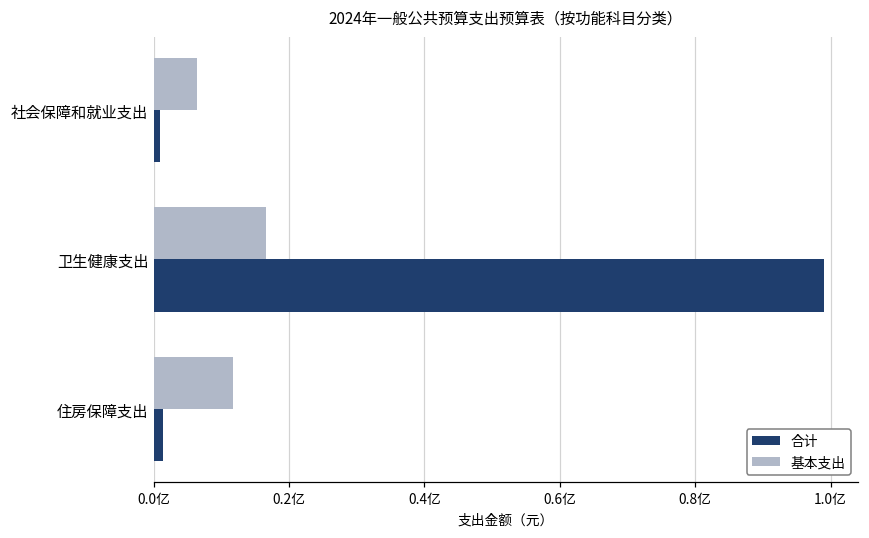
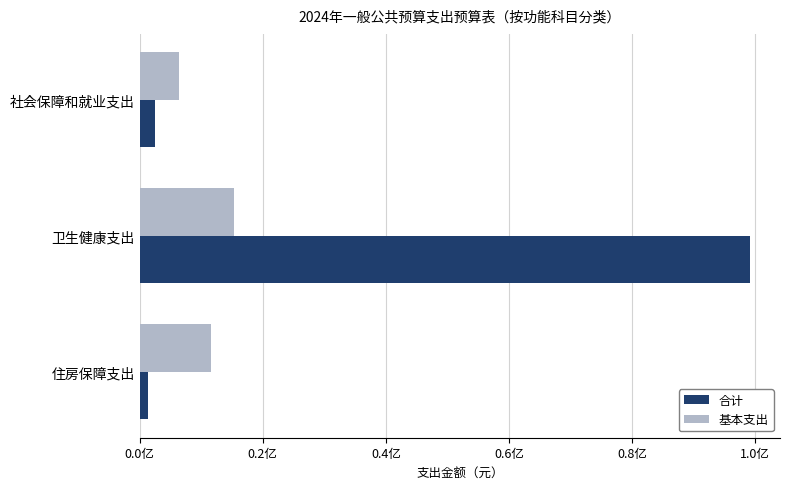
  {
    "合计": {
-     "社会保障和就业支出": "0.01亿",
+     "社会保障和就业支出": "0.03亿",
      "卫生健康支出": "0.99亿",
      "住房保障支出": "0.01亿"
    },
    "基本支出": {
      "社会保障和就业支出": "0.06亿",
-     "卫生健康支出": "0.17亿",
+     "卫生健康支出": "0.15亿",
      "住房保障支出": "0.12亿"
    }
  }
